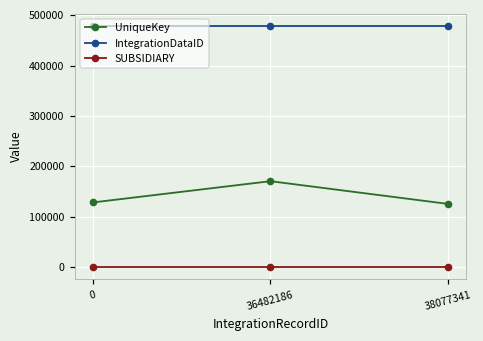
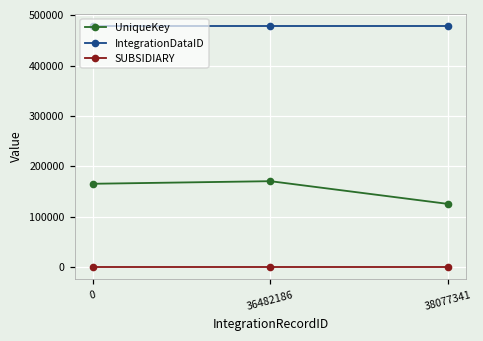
  {
    "UniqueKey": {
-     "0": 130000,
+     "0": 170000,
      "36482186": 170000,
      "38077341": 130000
    },
    "IntegrationDataID": {
      "36482186": 480000,
      "38077341": 480000
    },
    "SUBSIDIARY": {
      "0": 0,
      "36482186": 0,
      "38077341": 0
    }
  }
